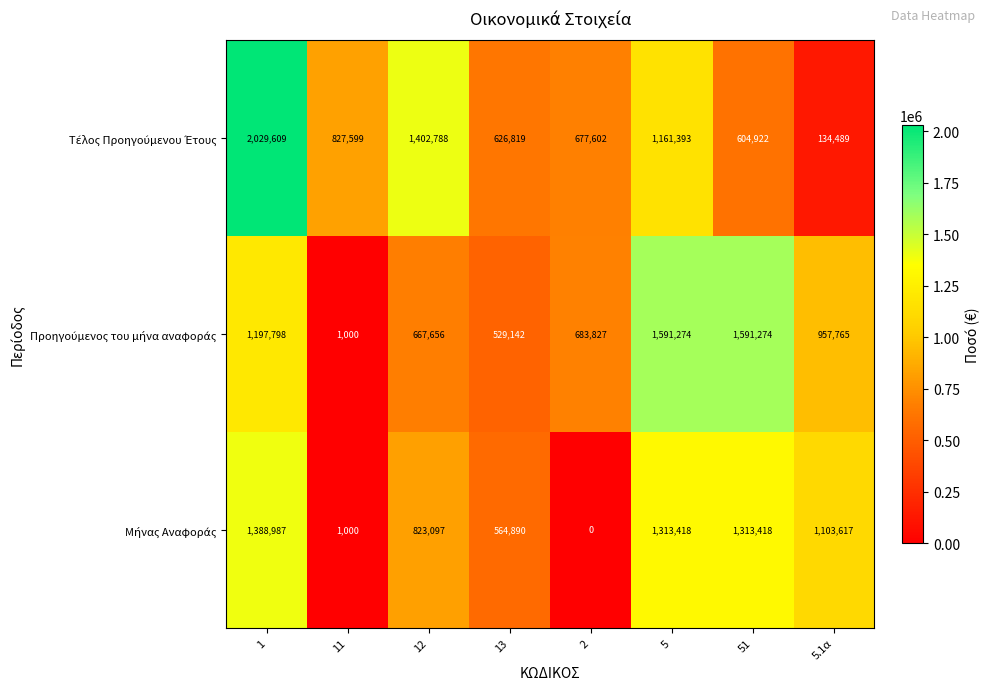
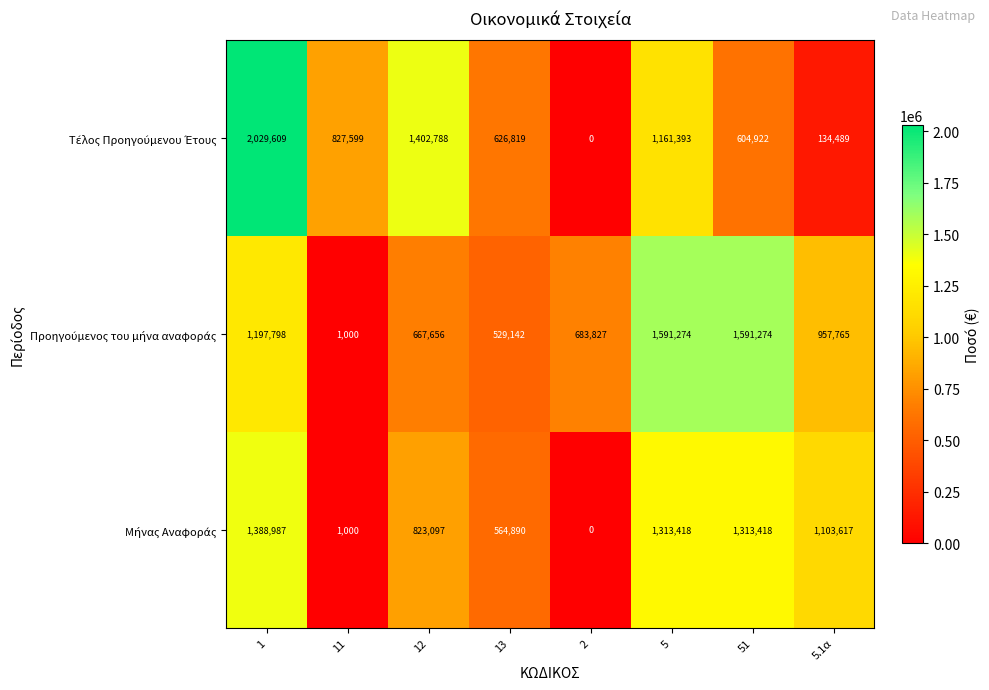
  {
    "Τέλος Προηγούμενου Έτους": {
      "1": "2,029,609",
      "11": "827,599",
      "12": "1,402,788",
      "13": "626,819",
-     "2": "677,602",
+     "2": "0",
      "5": "1,161,393",
      "51": "604,922",
      "5.1α": "134,489"
    },
    "Προηγούμενος του μήνα αναφοράς": {
      "1": "1,197,798",
      "11": "1,000",
      "12": "667,656",
      "13": "529,142",
      "2": "683,827",
      "5": "1,591,274",
      "51": "1,591,274",
      "5.1α": "957,765"
    },
    "Μήνας Αναφοράς": {
      "1": "1,388,987",
      "11": "1,000",
      "12": "823,097",
      "13": "564,890",
      "2": "0",
      "5": "1,313,418",
      "51": "1,313,418",
      "5.1α": "1,103,617"
    }
  }
